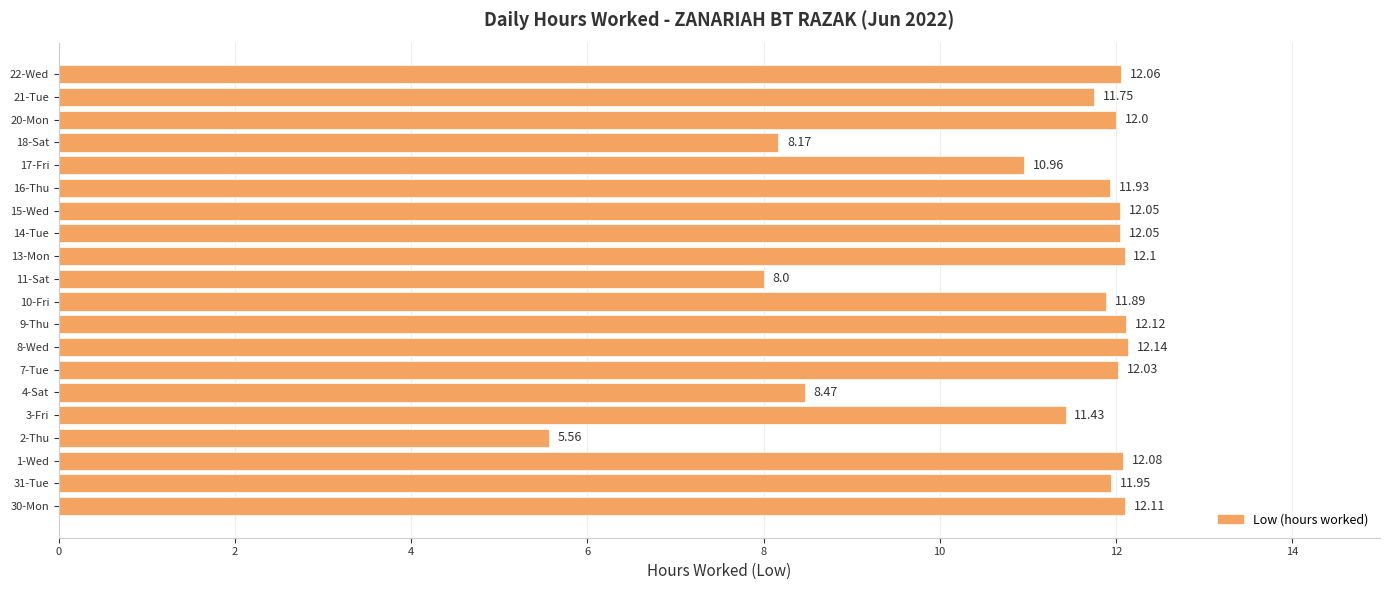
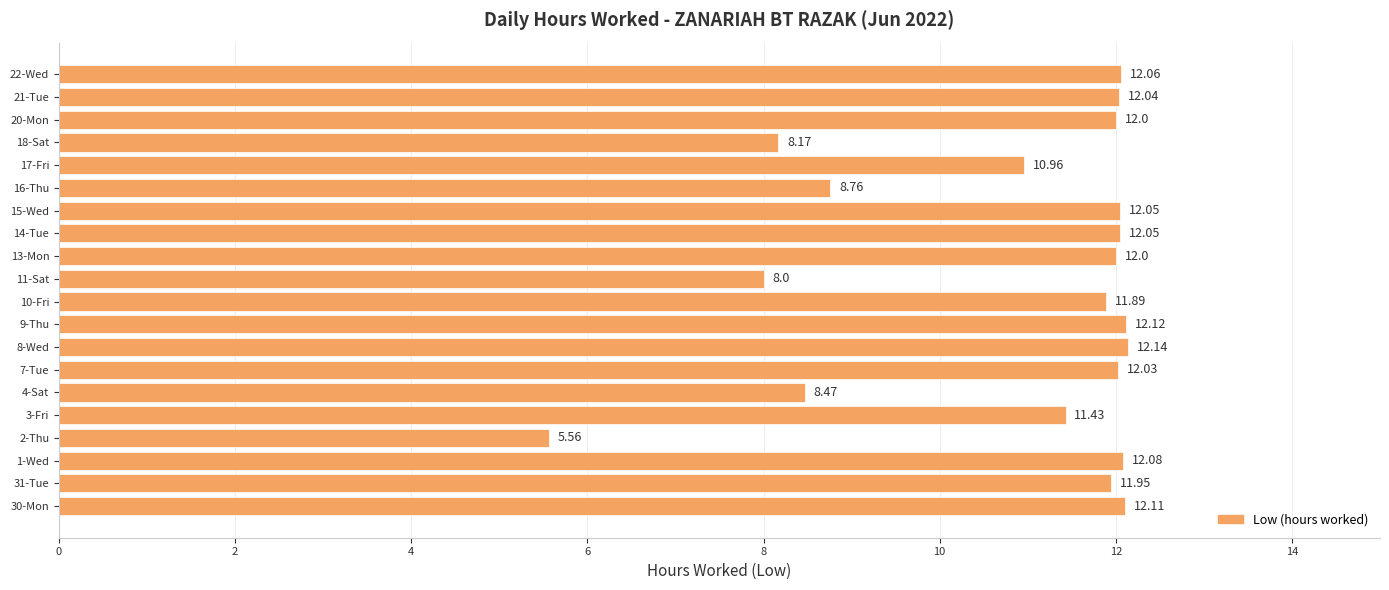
  {
    "22-Wed": 12.06,
-   "21-Tue": 11.75,
+   "21-Tue": 12.04,
    "20-Mon": 12.0,
    "18-Sat": 8.17,
    "17-Fri": 10.96,
-   "16-Thu": 11.93,
+   "16-Thu": 8.76,
    "15-Wed": 12.05,
    "14-Tue": 12.05,
-   "13-Mon": 12.1,
+   "13-Mon": 12.0,
    "11-Sat": 8.0,
    "10-Fri": 11.89,
    "9-Thu": 12.12,
    "8-Wed": 12.14,
    "7-Tue": 12.03,
    "4-Sat": 8.47,
    "3-Fri": 11.43,
    "2-Thu": 5.56,
    "1-Wed": 12.08,
    "31-Tue": 11.95,
    "30-Mon": 12.11
  }
